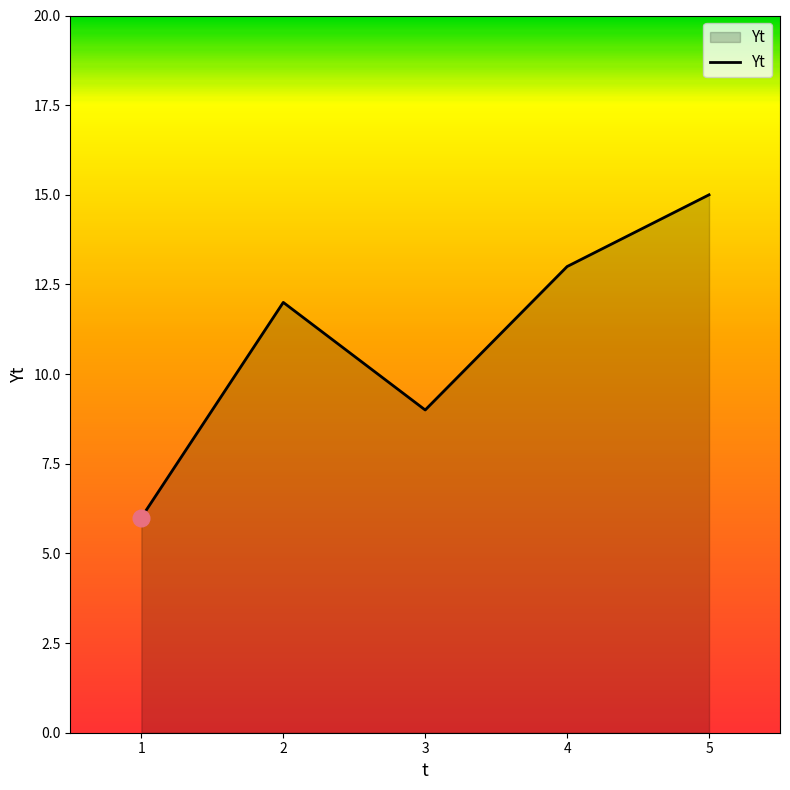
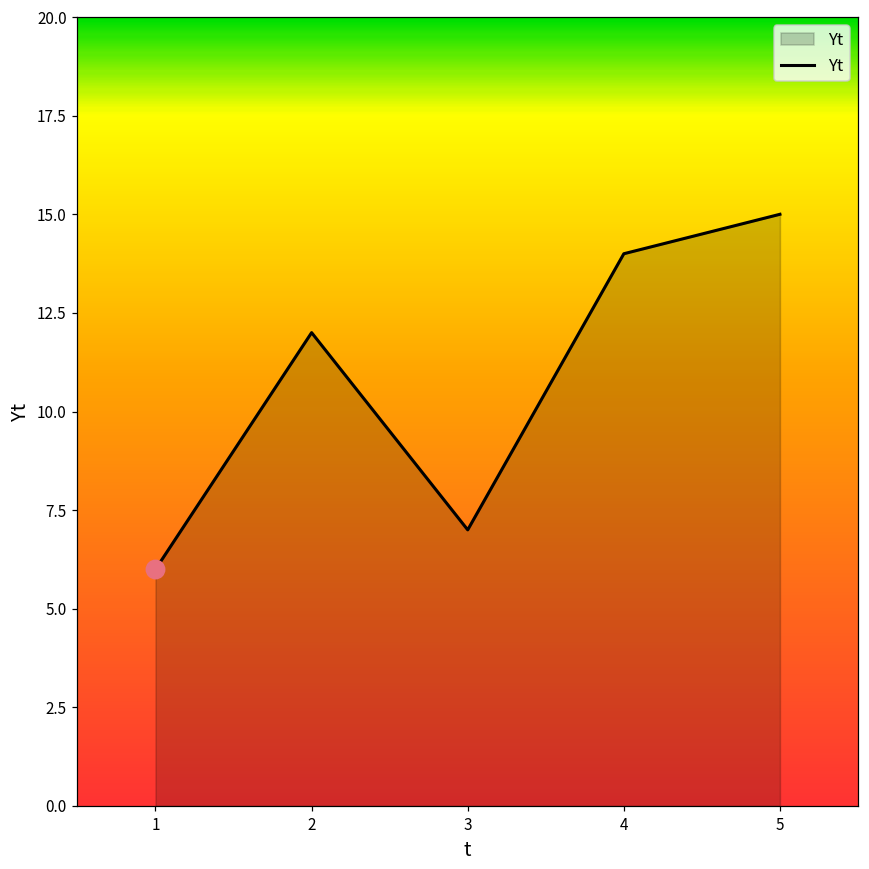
  {
    "Yt": {
      "2": 12,
-     "3": 9,
-     "4": 13,
+     "3": 7,
+     "4": 14,
      "5": 15
    }
  }
